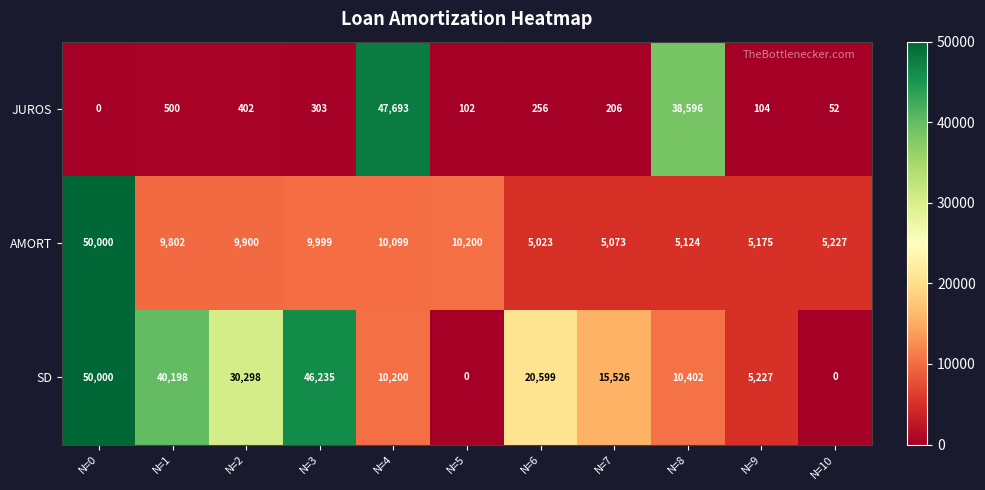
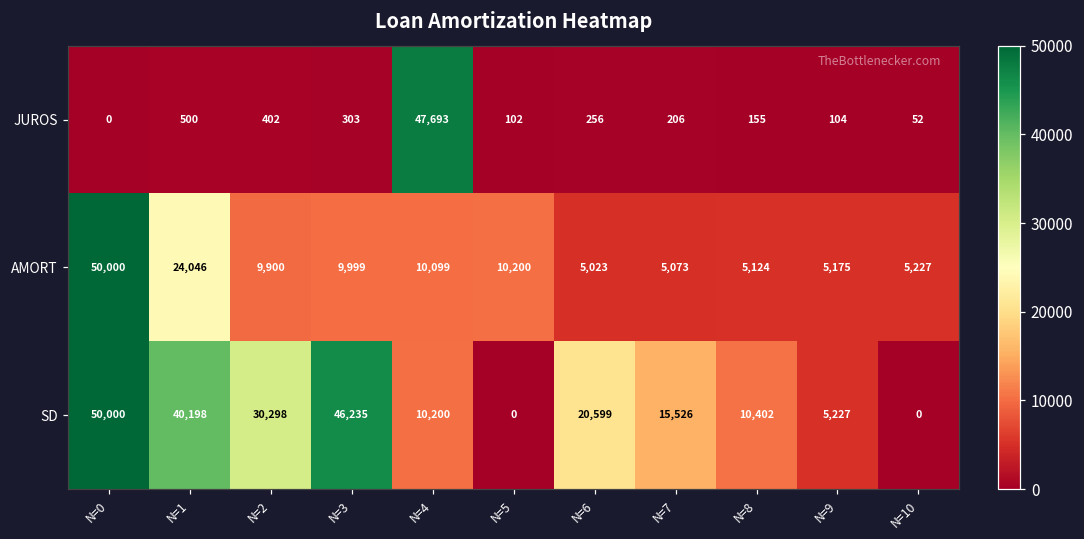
  {
    "JUROS": {
      "N=0": "0",
      "N=1": "500",
      "N=2": "402",
      "N=3": "303",
      "N=4": "47,693",
      "N=5": "102",
      "N=6": "256",
      "N=7": "206",
-     "N=8": "38,596",
+     "N=8": "155",
      "N=9": "104"
    },
    "AMORT": {
      "N=0": "50,000",
-     "N=1": "9,802",
+     "N=1": "24,046",
      "N=2": "9,900",
      "N=3": "9,999",
      "N=4": "10,099",
      "N=5": "10,200",
      "N=6": "5,023",
      "N=7": "5,073",
      "N=8": "5,124",
      "N=9": "5,175",
      "N=10": "5,227"
    },
    "SD": {
      "N=0": "50,000",
      "N=1": "40,198",
      "N=2": "30,298",
      "N=3": "46,235",
      "N=4": "10,200",
      "N=5": "0",
      "N=6": "20,599",
      "N=7": "15,526",
      "N=8": "10,402",
      "N=9": "5,227",
      "N=10": "0"
    }
  }
